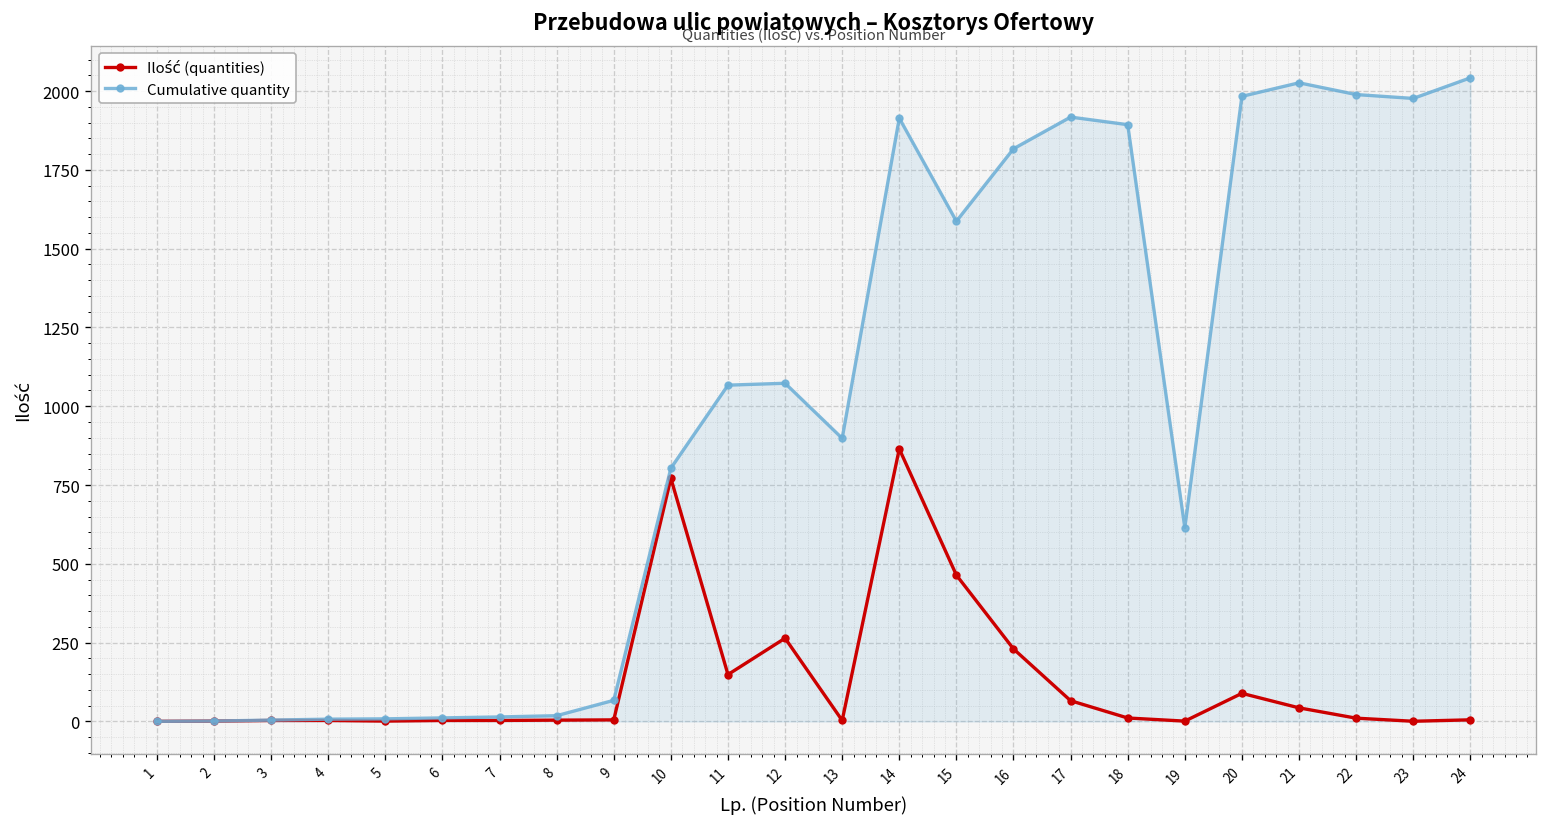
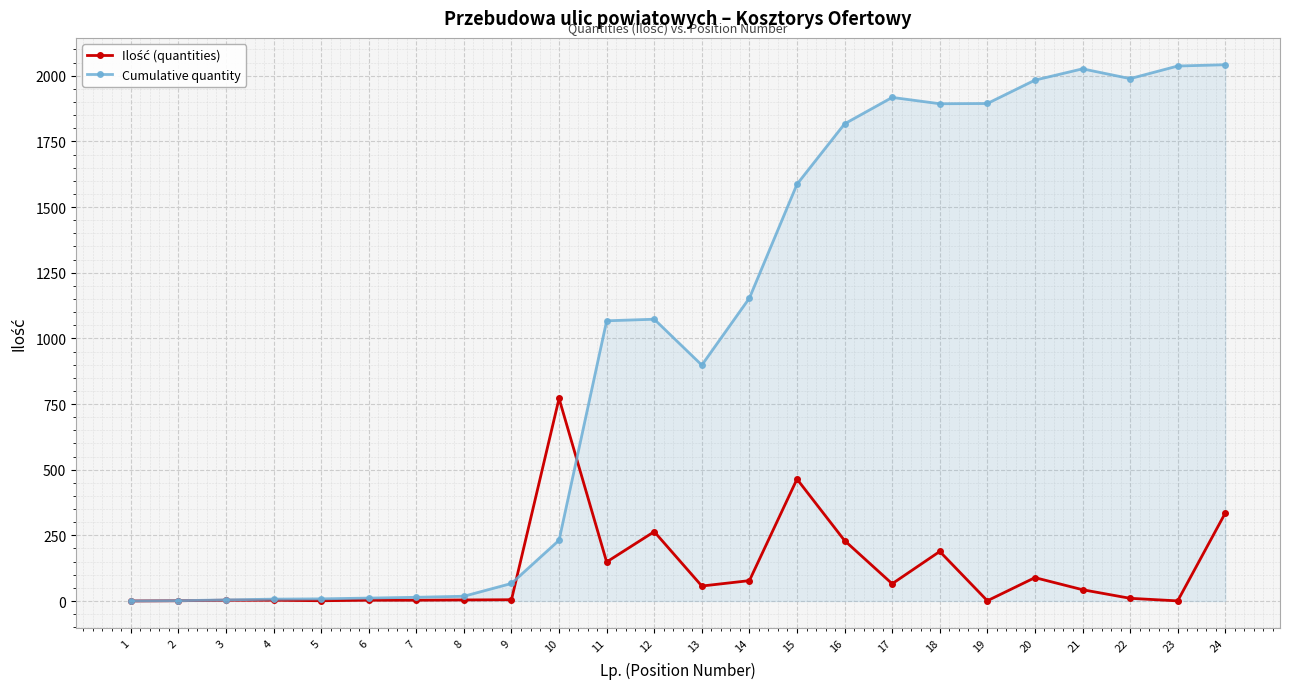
  {
    "Ilość (quantities)": {
      "7": 0,
      "8": 0,
      "9": 0,
      "10": 770,
      "11": 150,
      "12": 260,
-     "13": 0,
-     "14": 860,
+     "13": 60,
+     "14": 80,
      "15": 460,
      "16": 230,
      "17": 70,
-     "18": 10,
+     "18": 190,
      "19": 0,
      "20": 90,
      "21": 40,
      "22": 10,
      "23": 0,
-     "24": 10
+     "24": 340
    },
    "Cumulative quantity": {
      "7": 10,
      "8": 20,
      "9": 70,
-     "10": 800,
+     "10": 230,
      "11": 1070,
      "12": 1070,
      "13": 900,
-     "14": 1910,
+     "14": 1150,
      "15": 1590,
      "16": 1820,
      "17": 1920,
      "18": 1890,
-     "19": 610,
+     "19": 1890,
      "20": 1980,
      "21": 2030,
      "22": 1990,
-     "23": 1980,
+     "23": 2040,
      "24": 2040
    }
  }
